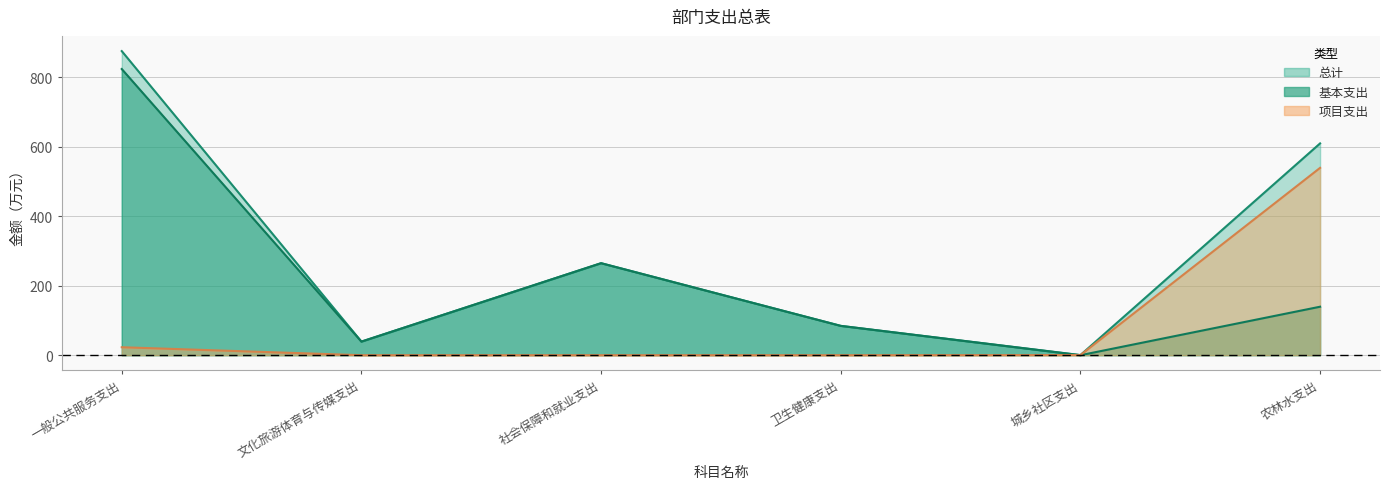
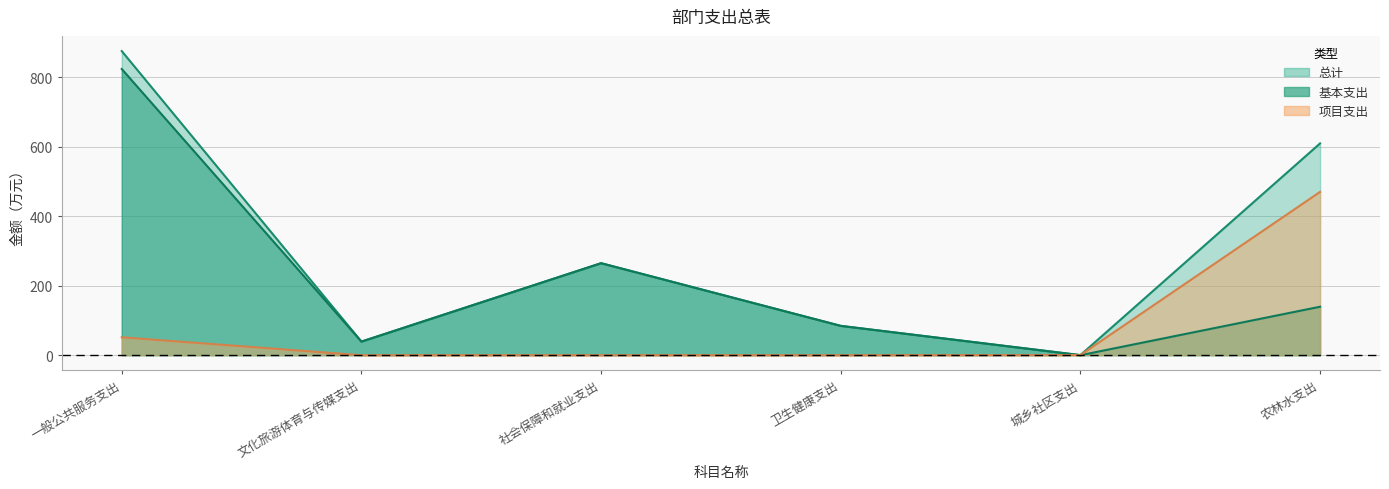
  {
    "项目支出": {
-     "一般公共服务支出": 20,
+     "一般公共服务支出": 50,
      "文化旅游体育与传媒支出": 0,
      "社会保障和就业支出": 0,
      "卫生健康支出": 0,
-     "农林水支出": 540
+     "农林水支出": 470
    }
  }
